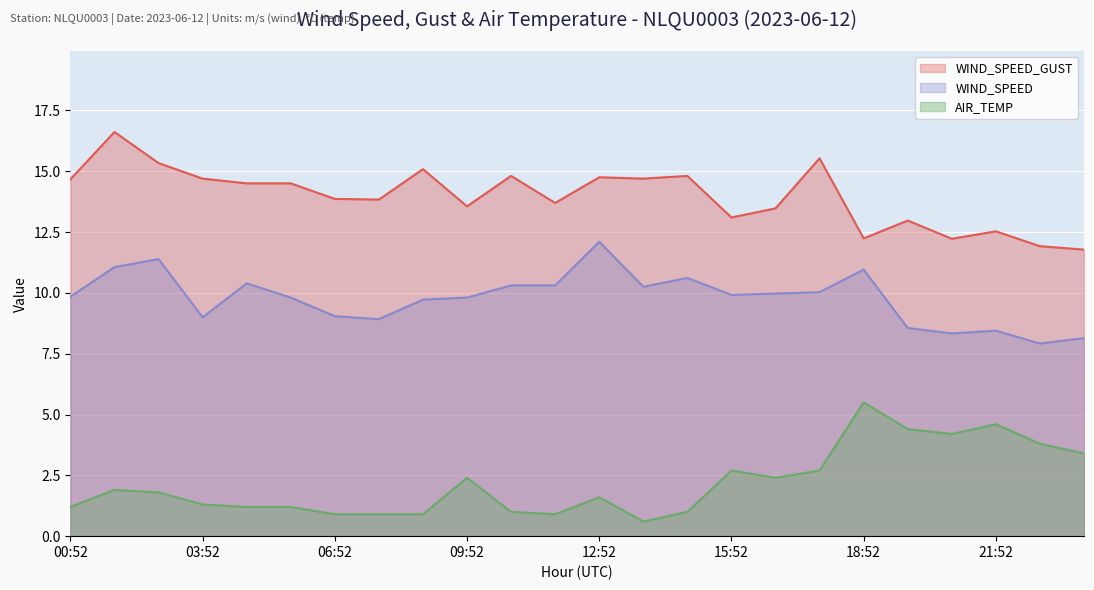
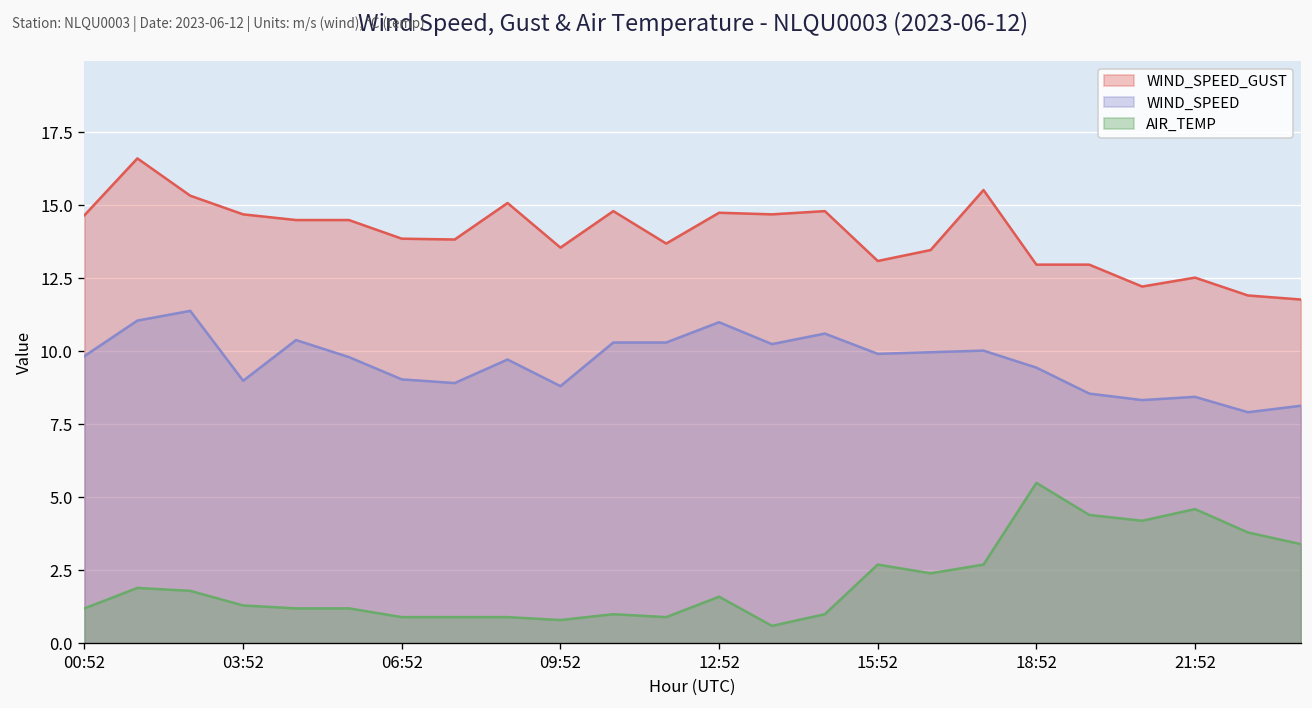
  {
    "WIND_SPEED_GUST": {
      "00:52": 14.7,
      "03:52": 14.7,
      "06:52": 13.9,
      "09:52": 13.6,
      "12:52": 14.8,
      "15:52": 13.1,
-     "18:52": 12.2,
+     "18:52": 13.0,
      "21:52": 12.5
    },
    "WIND_SPEED": {
      "00:52": 9.8,
      "03:52": 9.0,
      "06:52": 9.0,
-     "09:52": 9.8,
-     "12:52": 12.1,
+     "09:52": 8.8,
+     "12:52": 11.0,
      "15:52": 9.9,
-     "18:52": 11.0,
+     "18:52": 9.4,
      "21:52": 8.4
    },
    "AIR_TEMP": {
      "00:52": 1.2,
      "03:52": 1.3,
      "06:52": 0.9,
-     "09:52": 2.4,
+     "09:52": 0.8,
      "12:52": 1.6,
      "15:52": 2.7,
      "18:52": 5.5,
      "21:52": 4.6
    }
  }
